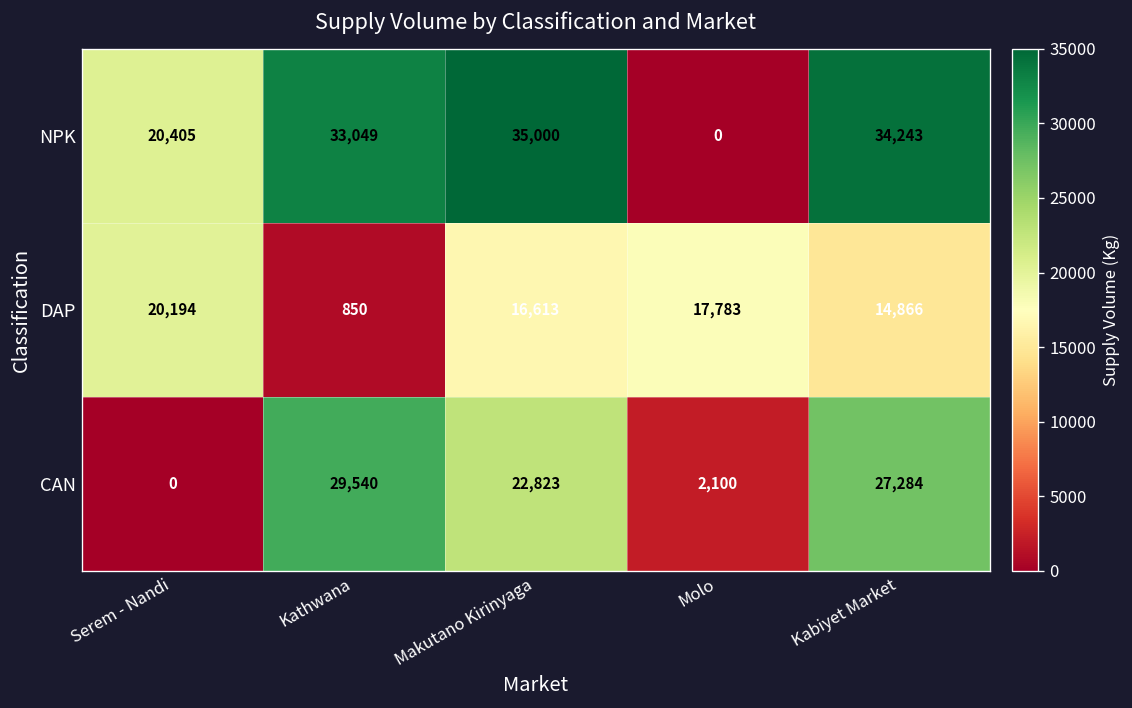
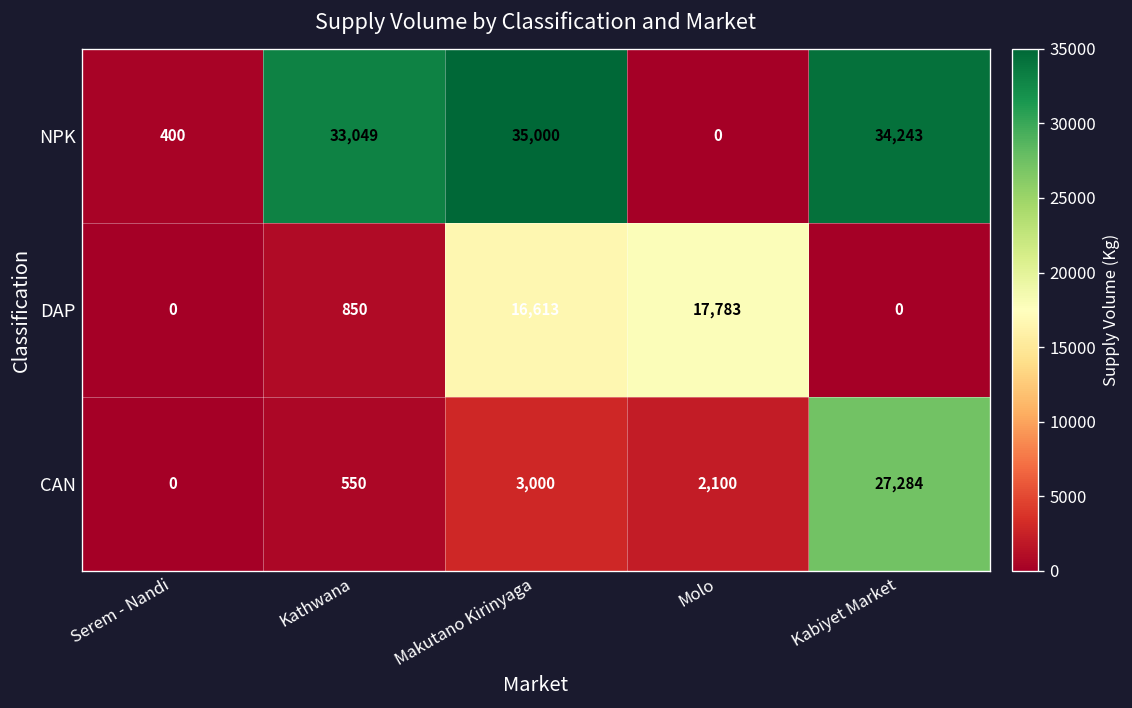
  {
    "NPK": {
-     "Serem - Nandi": "20,405",
+     "Serem - Nandi": "400",
      "Kathwana": "33,049",
      "Makutano Kirinyaga": "35,000",
      "Molo": "0",
      "Kabiyet Market": "34,243"
    },
    "DAP": {
-     "Serem - Nandi": "20,194",
+     "Serem - Nandi": "0",
      "Kathwana": "850",
      "Makutano Kirinyaga": "16,613",
      "Molo": "17,783",
-     "Kabiyet Market": "14,866"
+     "Kabiyet Market": "0"
    },
    "CAN": {
      "Serem - Nandi": "0",
-     "Kathwana": "29,540",
-     "Makutano Kirinyaga": "22,823",
+     "Kathwana": "550",
+     "Makutano Kirinyaga": "3,000",
      "Molo": "2,100",
      "Kabiyet Market": "27,284"
    }
  }
